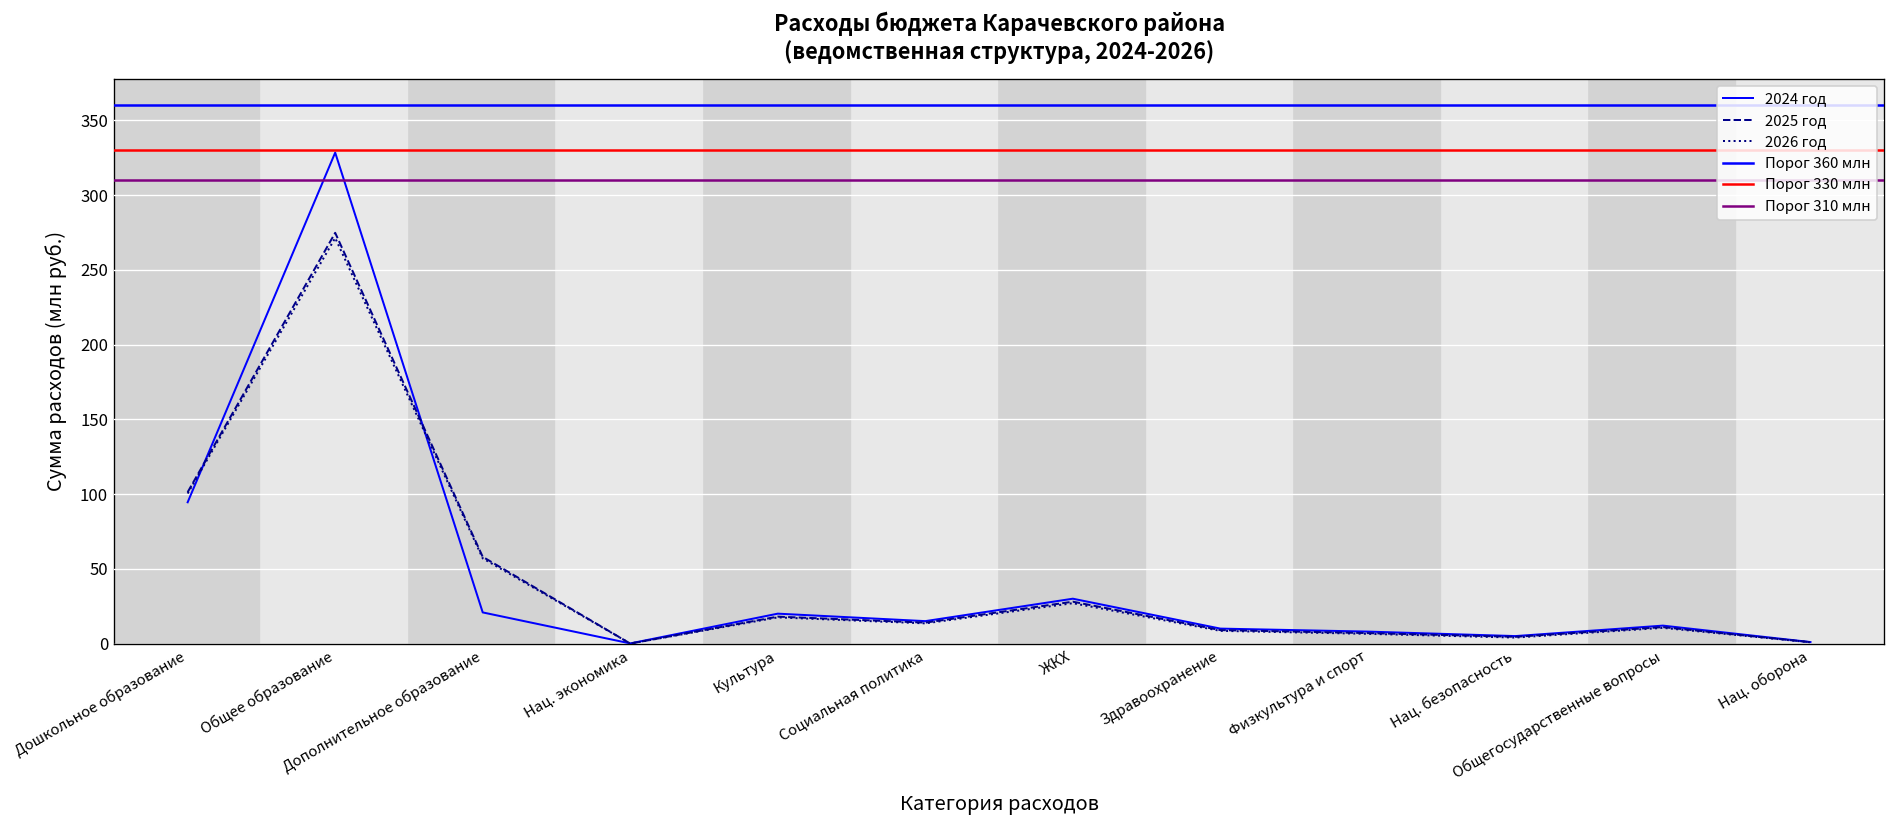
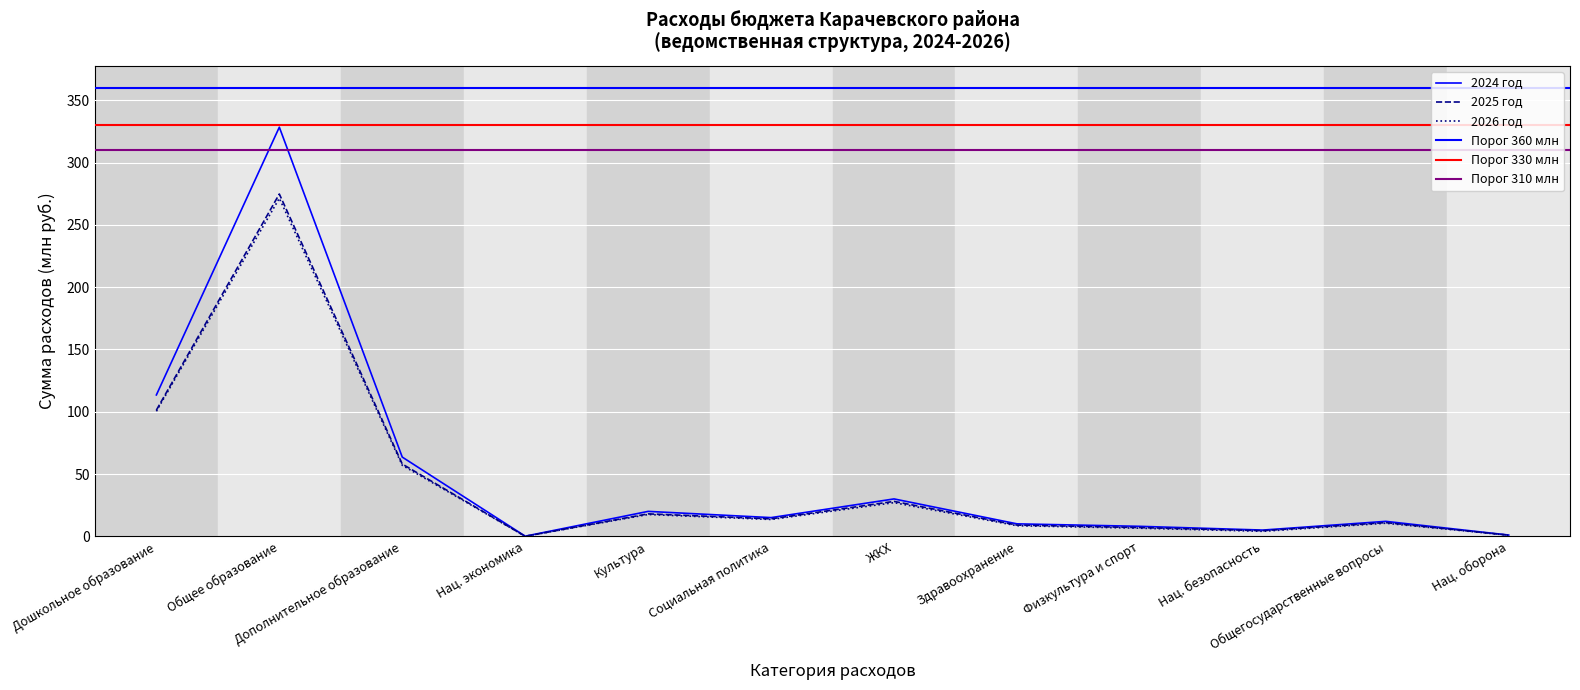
  {
    "2024 год": {
-     "Дошкольное образование": 95,
+     "Дошкольное образование": 113,
      "Общее образование": 328,
-     "Дополнительное образование": 21
+     "Дополнительное образование": 64
    }
  }
